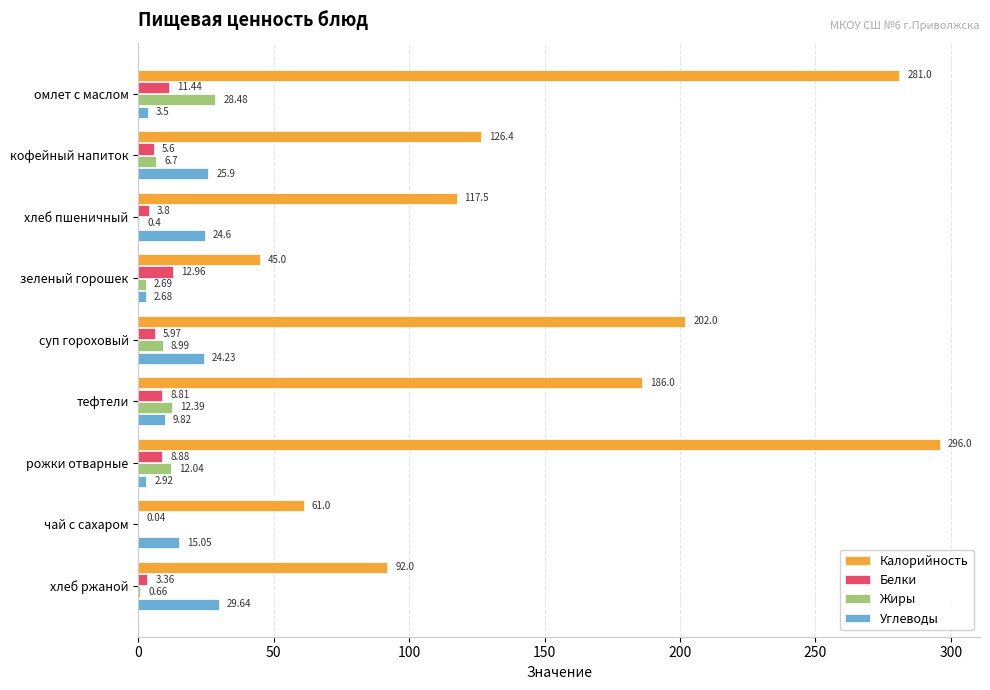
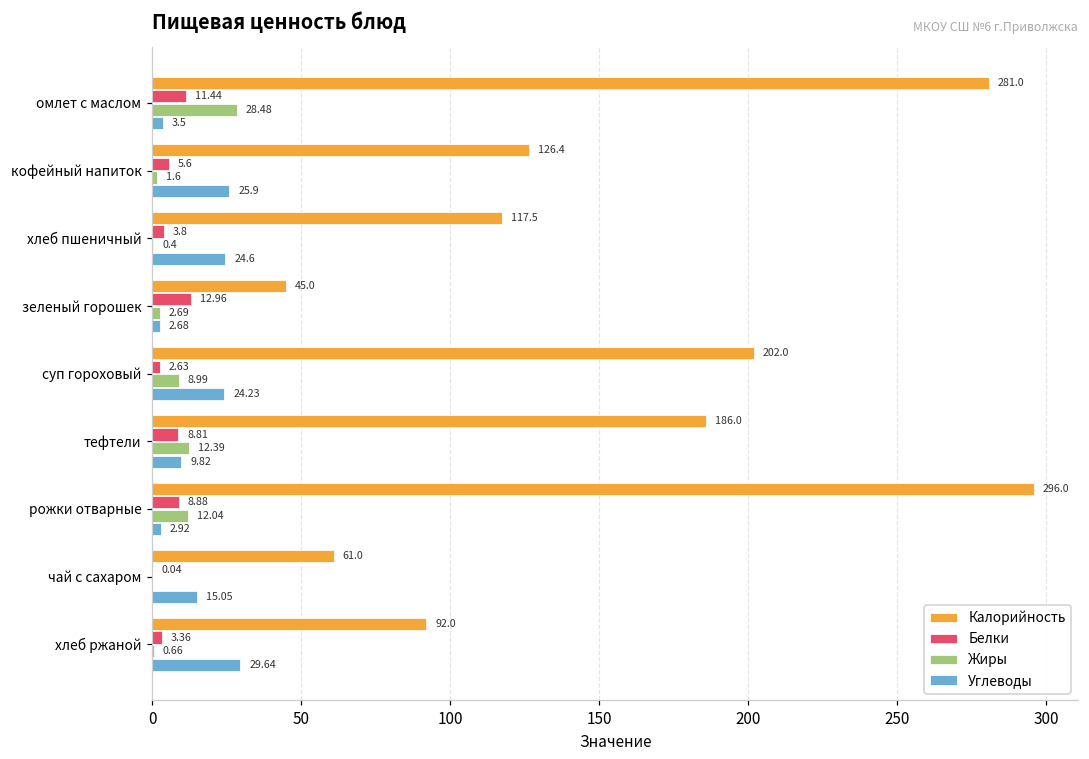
  {
    "Калорийность": {
      "омлет с маслом": 281.0,
      "кофейный напиток": 126.4,
      "хлеб пшеничный": 117.5,
      "зеленый горошек": 45.0,
      "суп гороховый": 202.0,
      "тефтели": 186.0,
      "рожки отварные": 296.0,
      "чай с сахаром": 61.0,
      "хлеб ржаной": 92.0
    },
    "Белки": {
      "омлет с маслом": 11.44,
      "кофейный напиток": 5.6,
      "хлеб пшеничный": 3.8,
      "зеленый горошек": 12.96,
-     "суп гороховый": 5.97,
+     "суп гороховый": 2.63,
      "тефтели": 8.81,
      "рожки отварные": 8.88,
      "чай с сахаром": 0.04,
      "хлеб ржаной": 3.36
    },
    "Жиры": {
      "омлет с маслом": 28.48,
-     "кофейный напиток": 6.7,
+     "кофейный напиток": 1.6,
      "хлеб пшеничный": 0.4,
      "зеленый горошек": 2.69,
      "суп гороховый": 8.99,
      "тефтели": 12.39,
      "рожки отварные": 12.04,
      "хлеб ржаной": 0.66
    },
    "Углеводы": {
      "омлет с маслом": 3.5,
      "кофейный напиток": 25.9,
      "хлеб пшеничный": 24.6,
      "зеленый горошек": 2.68,
      "суп гороховый": 24.23,
      "тефтели": 9.82,
      "рожки отварные": 2.92,
      "чай с сахаром": 15.05,
      "хлеб ржаной": 29.64
    }
  }
